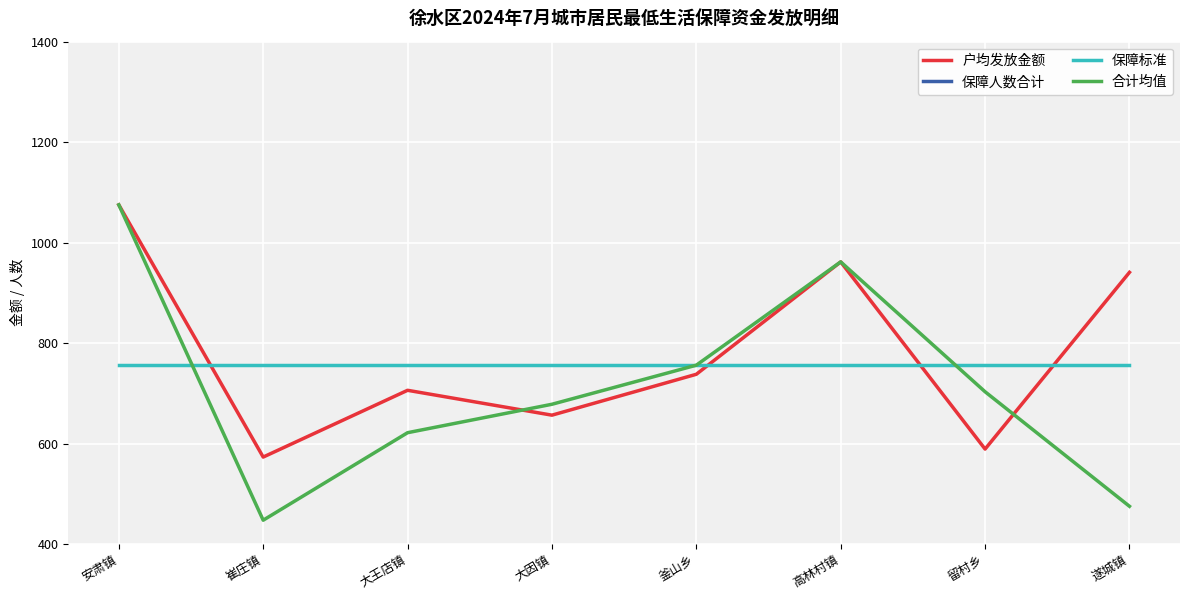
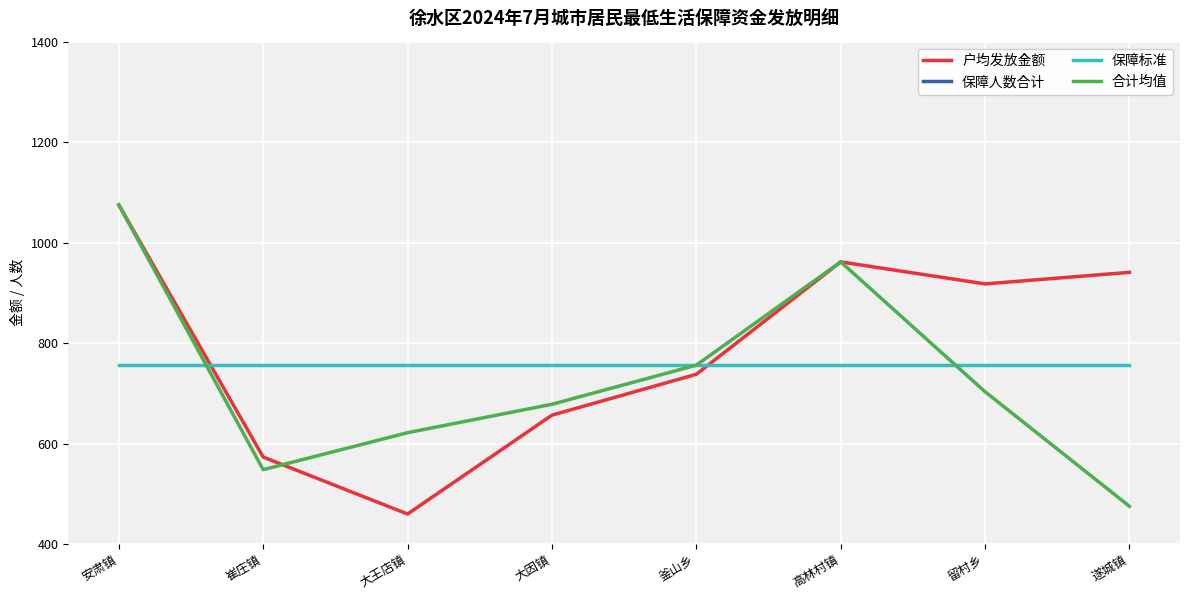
  {
    "户均发放金额": {
      "崔庄镇": 570,
-     "大王店镇": 710,
+     "大王店镇": 460,
      "大因镇": 660,
      "釜山乡": 740,
-     "留村乡": 590,
+     "留村乡": 920,
      "遂城镇": 940
    },
    "保障标准": {
      "安肃镇": 760,
      "崔庄镇": 760,
      "大王店镇": 760,
      "大因镇": 760,
      "高林村镇": 760,
      "留村乡": 760,
      "遂城镇": 760
    },
    "合计均值": {
-     "崔庄镇": 450,
+     "崔庄镇": 550,
      "大王店镇": 620,
      "大因镇": 680,
      "留村乡": 700,
      "遂城镇": 480
    }
  }
